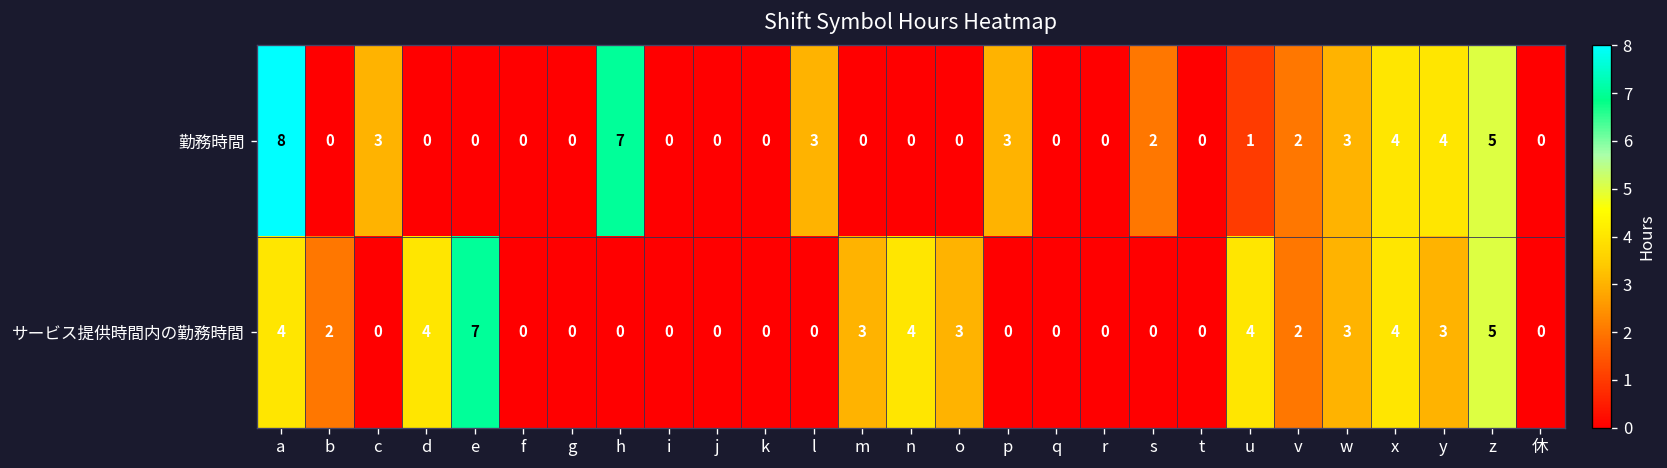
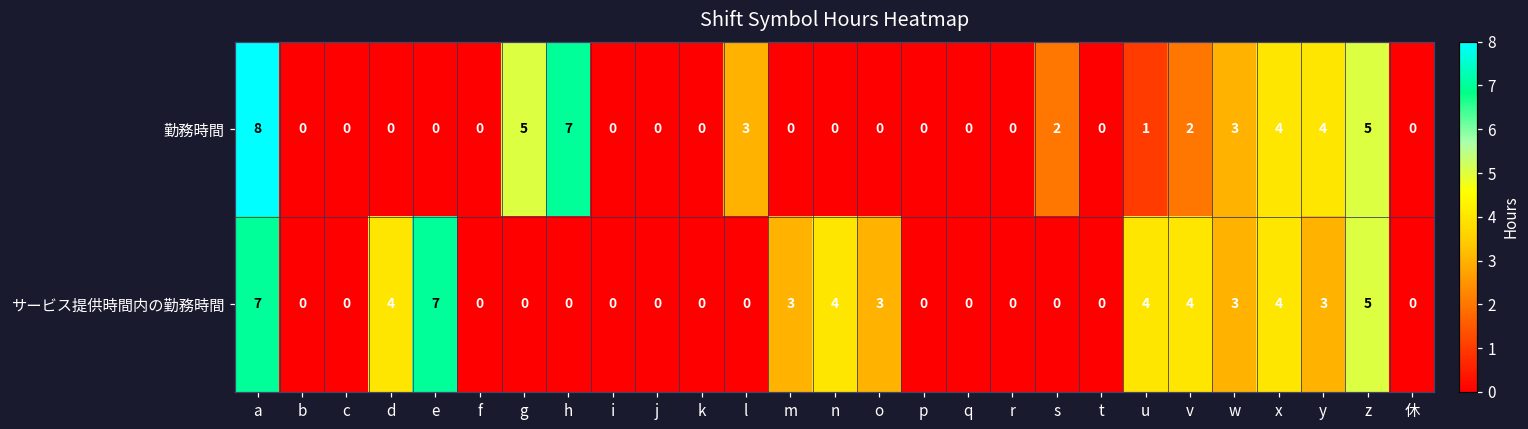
  {
    "勤務時間": {
      "a": 8,
      "b": 0,
-     "c": 3,
+     "c": 0,
      "d": 0,
      "e": 0,
      "f": 0,
-     "g": 0,
+     "g": 5,
      "h": 7,
      "i": 0,
      "j": 0,
      "k": 0,
      "l": 3,
      "m": 0,
      "n": 0,
      "o": 0,
-     "p": 3,
+     "p": 0,
      "q": 0,
      "r": 0,
      "s": 2,
      "t": 0,
      "u": 1,
      "v": 2,
      "w": 3,
      "x": 4,
      "y": 4,
      "z": 5,
      "休": 0
    },
    "サービス提供時間内の勤務時間": {
-     "a": 4,
-     "b": 2,
+     "a": 7,
+     "b": 0,
      "c": 0,
      "d": 4,
      "e": 7,
      "f": 0,
      "g": 0,
      "h": 0,
      "i": 0,
      "j": 0,
      "k": 0,
      "l": 0,
      "m": 3,
      "n": 4,
      "o": 3,
      "p": 0,
      "q": 0,
      "r": 0,
      "s": 0,
      "t": 0,
      "u": 4,
-     "v": 2,
+     "v": 4,
      "w": 3,
      "x": 4,
      "y": 3,
      "z": 5,
      "休": 0
    }
  }
